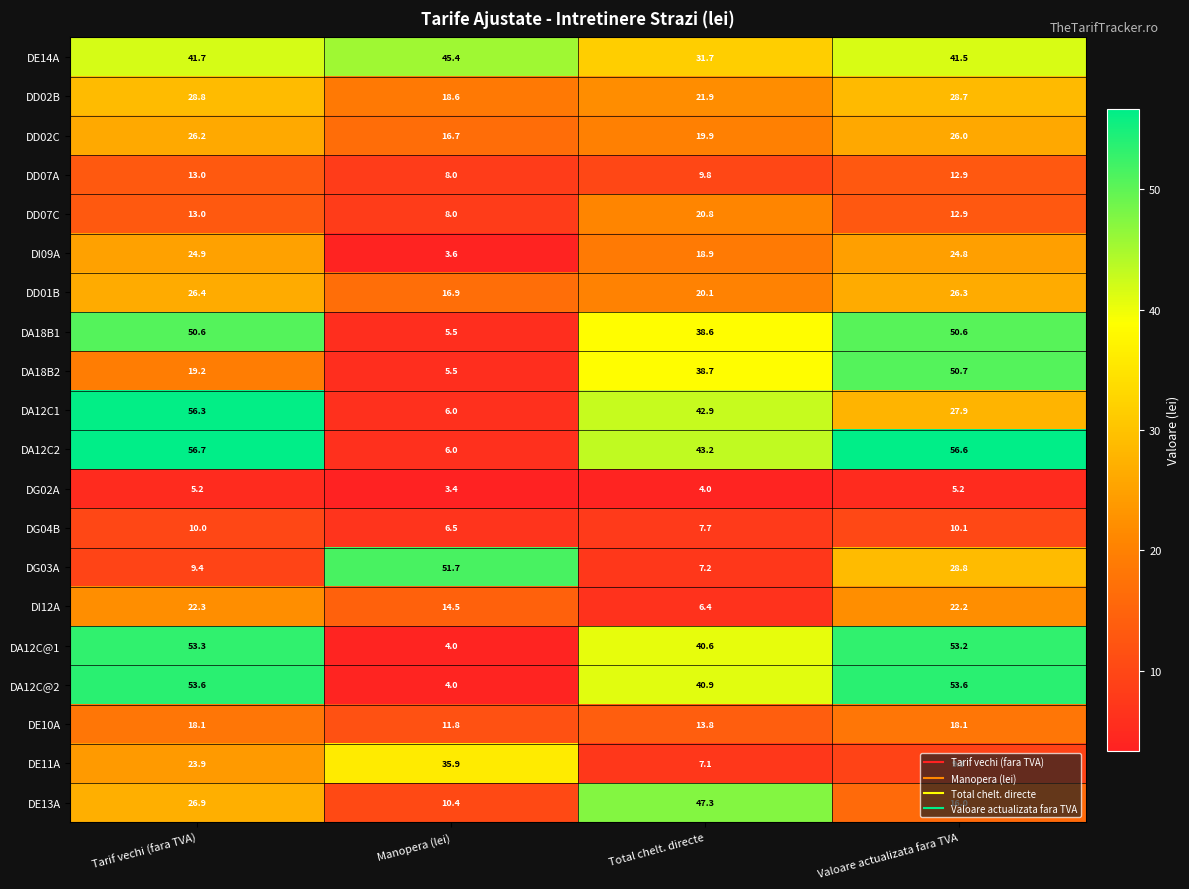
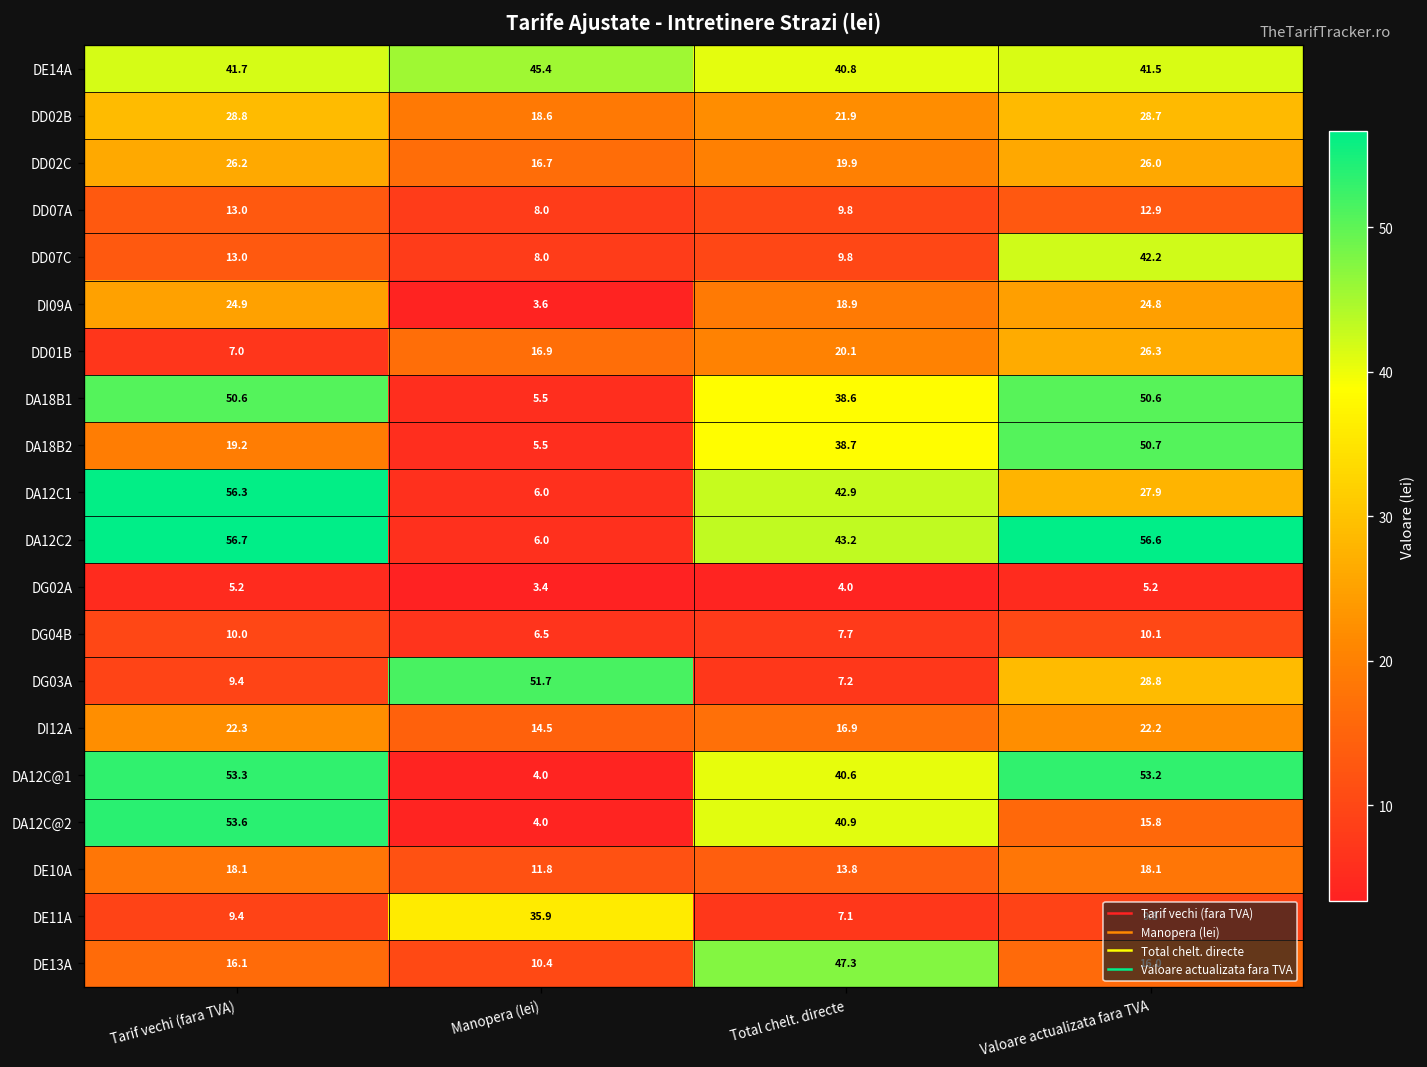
  {
    "DE14A": {
      "Tarif vechi (fara TVA)": 41.7,
      "Manopera (lei)": 45.4,
-     "Total chelt. directe": 31.7,
+     "Total chelt. directe": 40.8,
      "Valoare actualizata fara TVA": 41.5
    },
    "DD02B": {
      "Tarif vechi (fara TVA)": 28.8,
      "Manopera (lei)": 18.6,
      "Total chelt. directe": 21.9,
      "Valoare actualizata fara TVA": 28.7
    },
    "DD02C": {
      "Tarif vechi (fara TVA)": 26.2,
      "Manopera (lei)": 16.7,
      "Total chelt. directe": 19.9,
      "Valoare actualizata fara TVA": 26.0
    },
    "DD07A": {
      "Tarif vechi (fara TVA)": 13.0,
      "Manopera (lei)": 8.0,
      "Total chelt. directe": 9.8,
      "Valoare actualizata fara TVA": 12.9
    },
    "DD07C": {
      "Tarif vechi (fara TVA)": 13.0,
      "Manopera (lei)": 8.0,
-     "Total chelt. directe": 20.8,
-     "Valoare actualizata fara TVA": 12.9
+     "Total chelt. directe": 9.8,
+     "Valoare actualizata fara TVA": 42.2
    },
    "DI09A": {
      "Tarif vechi (fara TVA)": 24.9,
      "Manopera (lei)": 3.6,
      "Total chelt. directe": 18.9,
      "Valoare actualizata fara TVA": 24.8
    },
    "DD01B": {
-     "Tarif vechi (fara TVA)": 26.4,
+     "Tarif vechi (fara TVA)": 7.0,
      "Manopera (lei)": 16.9,
      "Total chelt. directe": 20.1,
      "Valoare actualizata fara TVA": 26.3
    },
    "DA18B1": {
      "Tarif vechi (fara TVA)": 50.6,
      "Manopera (lei)": 5.5,
      "Total chelt. directe": 38.6,
      "Valoare actualizata fara TVA": 50.6
    },
    "DA18B2": {
      "Tarif vechi (fara TVA)": 19.2,
      "Manopera (lei)": 5.5,
      "Total chelt. directe": 38.7,
      "Valoare actualizata fara TVA": 50.7
    },
    "DA12C1": {
      "Tarif vechi (fara TVA)": 56.3,
      "Manopera (lei)": 6.0,
      "Total chelt. directe": 42.9,
      "Valoare actualizata fara TVA": 27.9
    },
    "DA12C2": {
      "Tarif vechi (fara TVA)": 56.7,
      "Manopera (lei)": 6.0,
      "Total chelt. directe": 43.2,
      "Valoare actualizata fara TVA": 56.6
    },
    "DG02A": {
      "Tarif vechi (fara TVA)": 5.2,
      "Manopera (lei)": 3.4,
      "Total chelt. directe": 4.0,
      "Valoare actualizata fara TVA": 5.2
    },
    "DG04B": {
      "Tarif vechi (fara TVA)": 10.0,
      "Manopera (lei)": 6.5,
      "Total chelt. directe": 7.7,
      "Valoare actualizata fara TVA": 10.1
    },
    "DG03A": {
      "Tarif vechi (fara TVA)": 9.4,
      "Manopera (lei)": 51.7,
      "Total chelt. directe": 7.2,
      "Valoare actualizata fara TVA": 28.8
    },
    "DI12A": {
      "Tarif vechi (fara TVA)": 22.3,
      "Manopera (lei)": 14.5,
-     "Total chelt. directe": 6.4,
+     "Total chelt. directe": 16.9,
      "Valoare actualizata fara TVA": 22.2
    },
    "DA12C@1": {
      "Tarif vechi (fara TVA)": 53.3,
      "Manopera (lei)": 4.0,
      "Total chelt. directe": 40.6,
      "Valoare actualizata fara TVA": 53.2
    },
    "DA12C@2": {
      "Tarif vechi (fara TVA)": 53.6,
      "Manopera (lei)": 4.0,
      "Total chelt. directe": 40.9,
-     "Valoare actualizata fara TVA": 53.6
+     "Valoare actualizata fara TVA": 15.8
    },
    "DE10A": {
      "Tarif vechi (fara TVA)": 18.1,
      "Manopera (lei)": 11.8,
      "Total chelt. directe": 13.8,
      "Valoare actualizata fara TVA": 18.1
    },
    "DE11A": {
-     "Tarif vechi (fara TVA)": 23.9,
+     "Tarif vechi (fara TVA)": 9.4,
      "Manopera (lei)": 35.9,
      "Total chelt. directe": 7.1
    },
    "DE13A": {
-     "Tarif vechi (fara TVA)": 26.9,
+     "Tarif vechi (fara TVA)": 16.1,
      "Manopera (lei)": 10.4,
      "Total chelt. directe": 47.3
    }
  }
